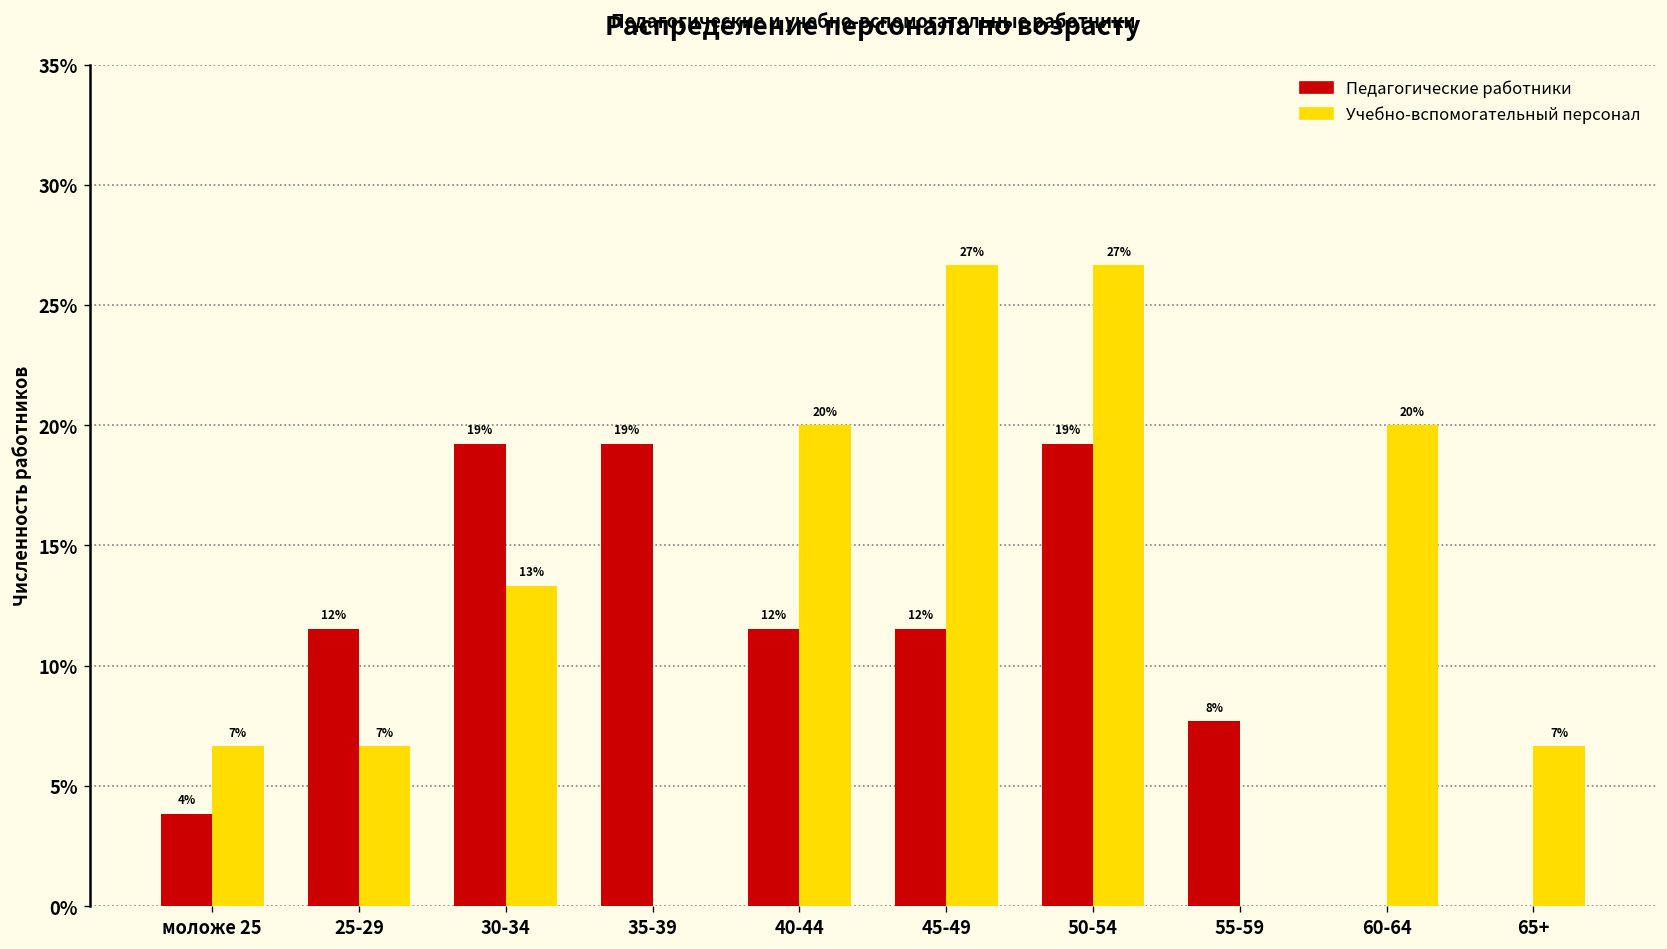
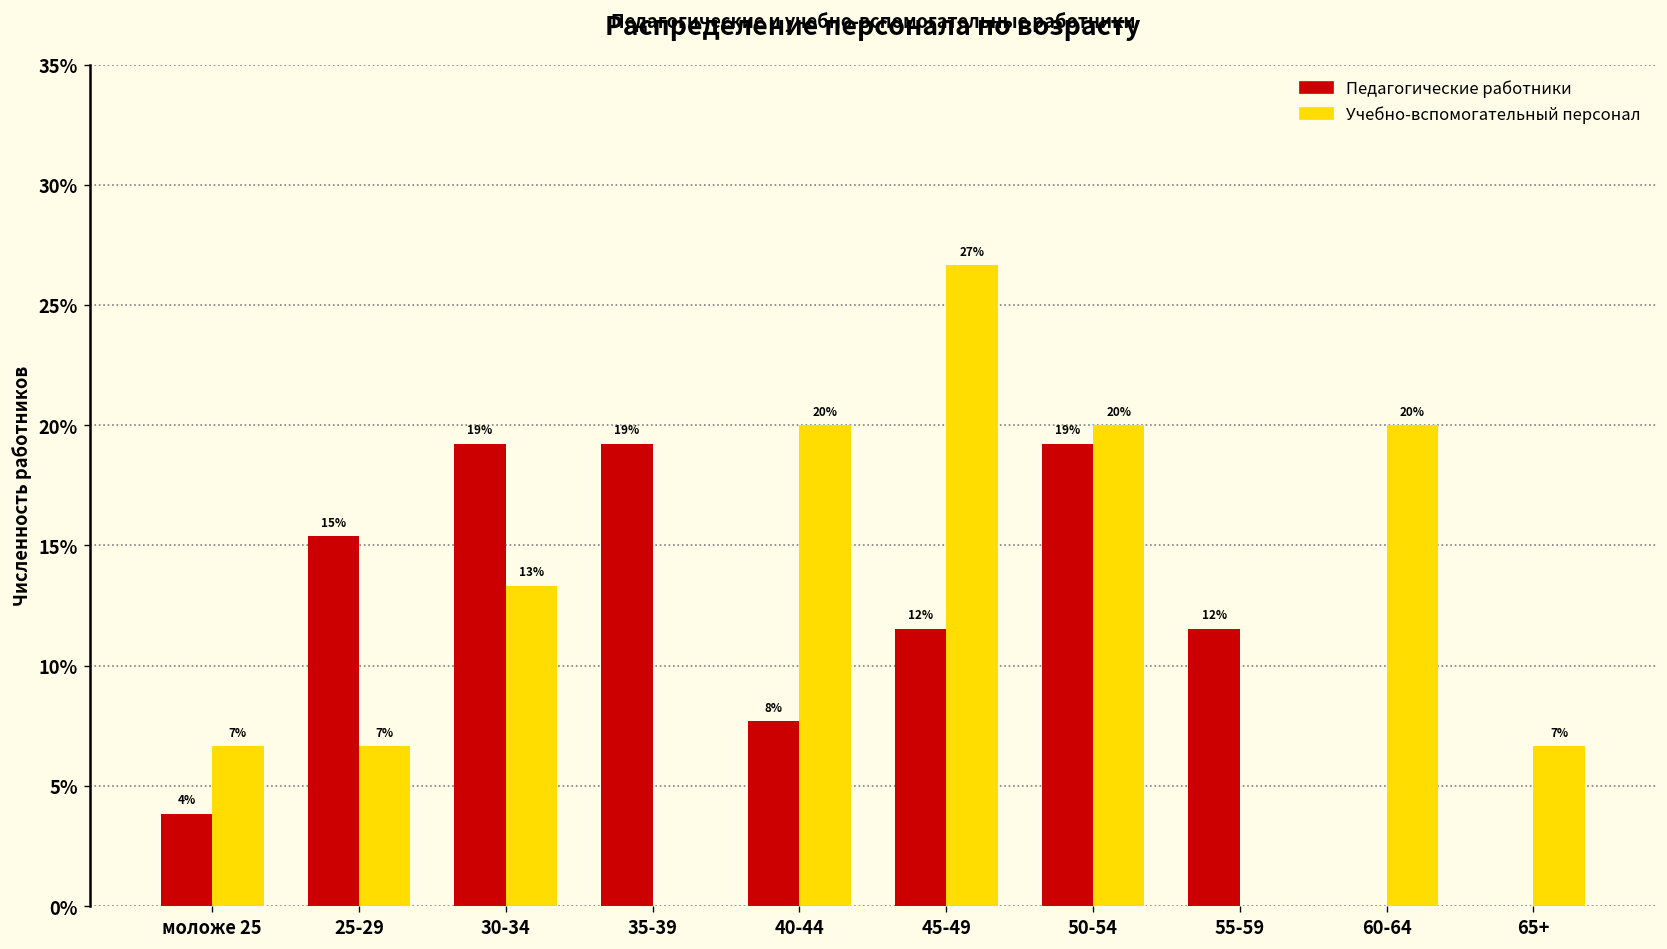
  {
    "Педагогические работники": {
      "моложе 25": "4%",
-     "25-29": "12%",
+     "25-29": "15%",
      "30-34": "19%",
      "35-39": "19%",
-     "40-44": "12%",
+     "40-44": "8%",
      "45-49": "12%",
      "50-54": "19%",
-     "55-59": "8%"
+     "55-59": "12%"
    },
    "Учебно-вспомогательный персонал": {
      "моложе 25": "7%",
      "25-29": "7%",
      "30-34": "13%",
      "40-44": "20%",
      "45-49": "27%",
-     "50-54": "27%",
+     "50-54": "20%",
      "60-64": "20%",
      "65+": "7%"
    }
  }
